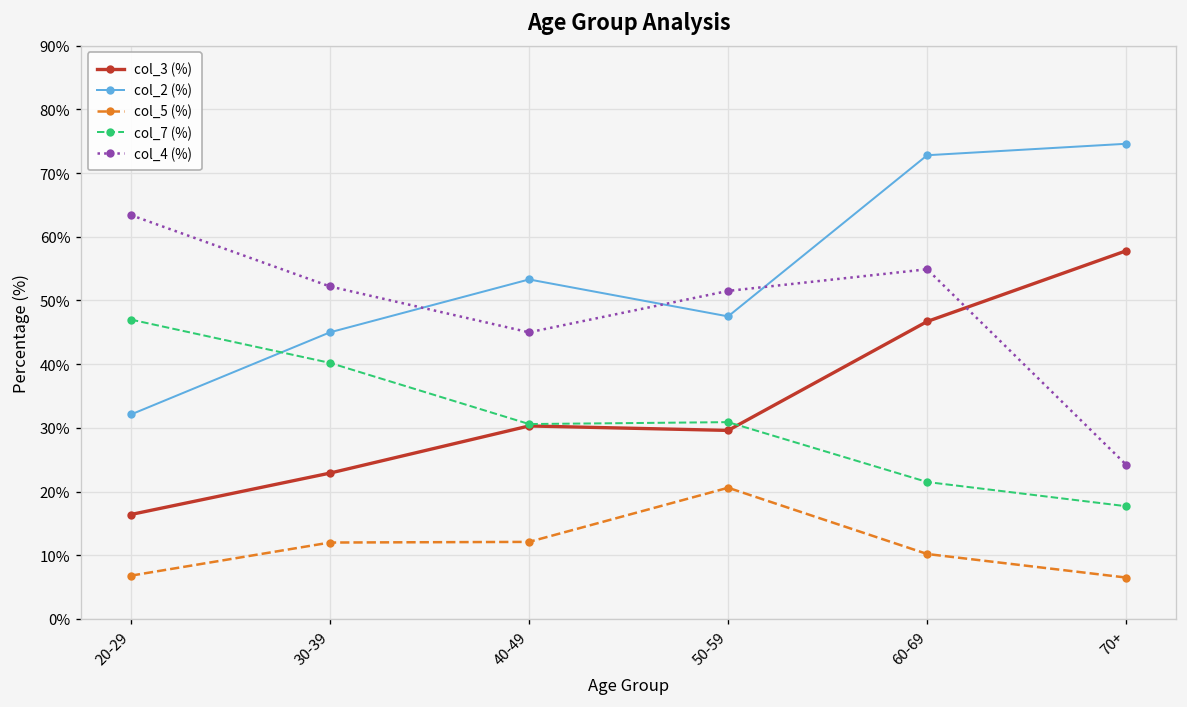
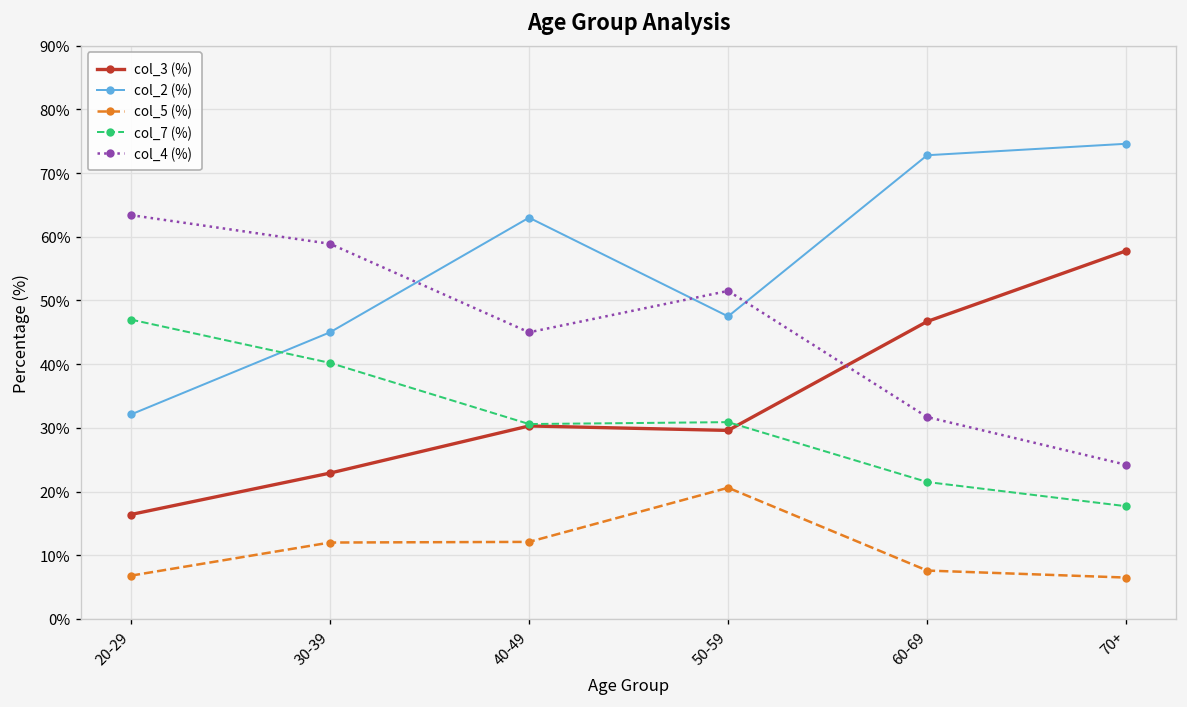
  {
    "col_3 (%)": {
      "20-29": "16%",
      "30-39": "23%",
      "50-59": "30%",
      "60-69": "47%",
      "70+": "58%"
    },
    "col_2 (%)": {
      "20-29": "32%",
      "30-39": "45%",
-     "40-49": "53%",
+     "40-49": "63%",
      "50-59": "48%",
      "60-69": "73%",
      "70+": "75%"
    },
    "col_5 (%)": {
      "20-29": "7%",
      "30-39": "12%",
      "40-49": "12%",
      "50-59": "21%",
-     "60-69": "10%",
+     "60-69": "8%",
      "70+": "7%"
    },
    "col_7 (%)": {
      "20-29": "47%",
      "30-39": "40%",
      "50-59": "31%",
      "60-69": "22%",
      "70+": "18%"
    },
    "col_4 (%)": {
      "20-29": "63%",
-     "30-39": "52%",
+     "30-39": "59%",
      "40-49": "45%",
      "50-59": "52%",
-     "60-69": "55%",
+     "60-69": "32%",
      "70+": "24%"
    }
  }
